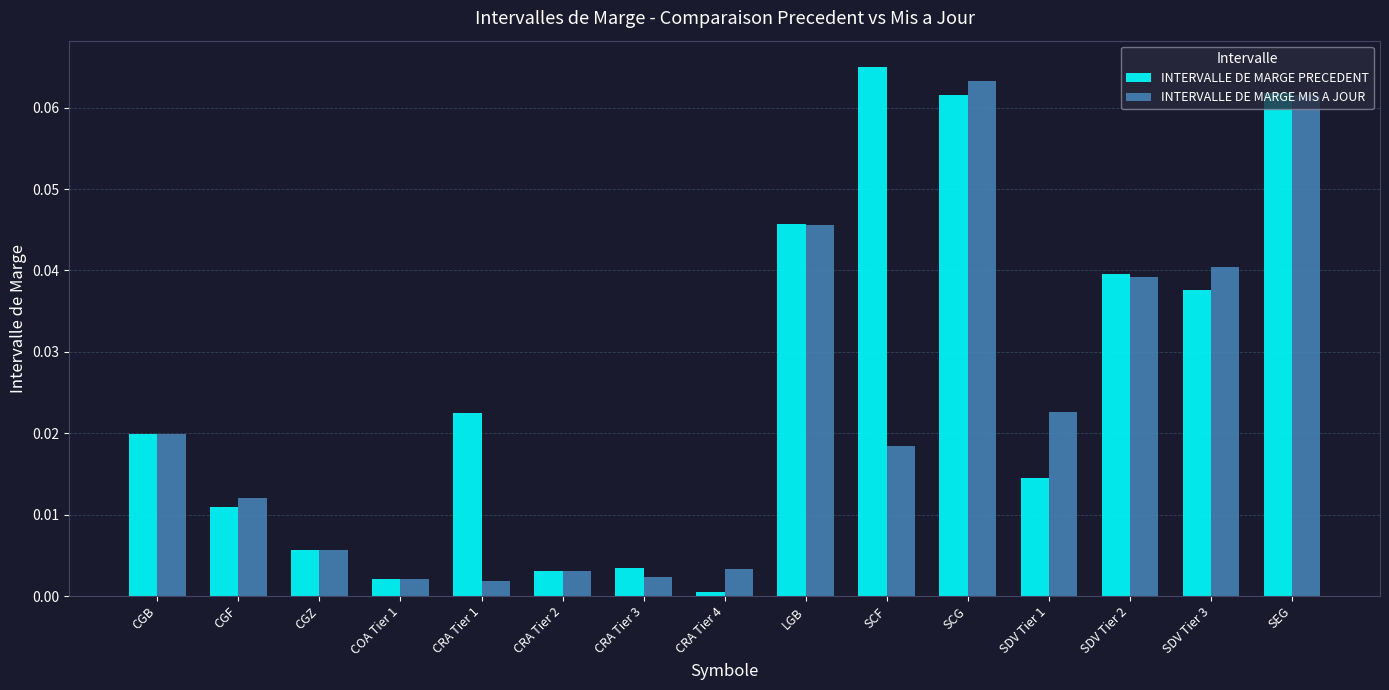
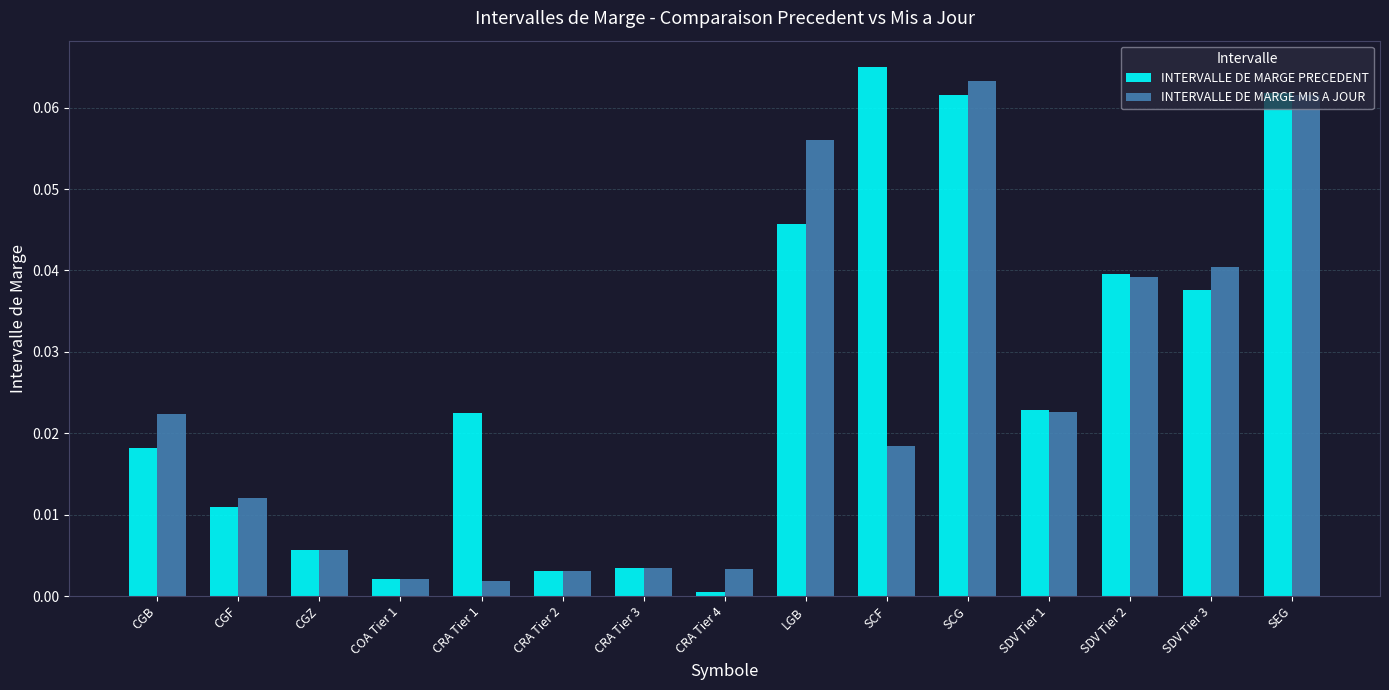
  {
    "INTERVALLE DE MARGE PRECEDENT": {
-     "CGB": 0.020,
+     "CGB": 0.018,
      "CGF": 0.011,
      "CGZ": 0.006,
      "COA Tier 1": 0.002,
      "CRA Tier 1": 0.022,
      "CRA Tier 2": 0.003,
      "CRA Tier 3": 0.003,
      "CRA Tier 4": 0.001,
      "LGB": 0.046,
      "SCF": 0.065,
      "SCG": 0.062,
-     "SDV Tier 1": 0.015,
+     "SDV Tier 1": 0.023,
      "SDV Tier 2": 0.040,
      "SDV Tier 3": 0.038
    },
    "INTERVALLE DE MARGE MIS A JOUR": {
-     "CGB": 0.020,
+     "CGB": 0.022,
      "CGF": 0.012,
      "CGZ": 0.006,
      "COA Tier 1": 0.002,
      "CRA Tier 1": 0.002,
      "CRA Tier 2": 0.003,
-     "CRA Tier 3": 0.002,
+     "CRA Tier 3": 0.003,
      "CRA Tier 4": 0.003,
-     "LGB": 0.046,
+     "LGB": 0.056,
      "SCF": 0.018,
      "SCG": 0.063,
      "SDV Tier 1": 0.023,
      "SDV Tier 2": 0.039,
      "SDV Tier 3": 0.040
    }
  }
